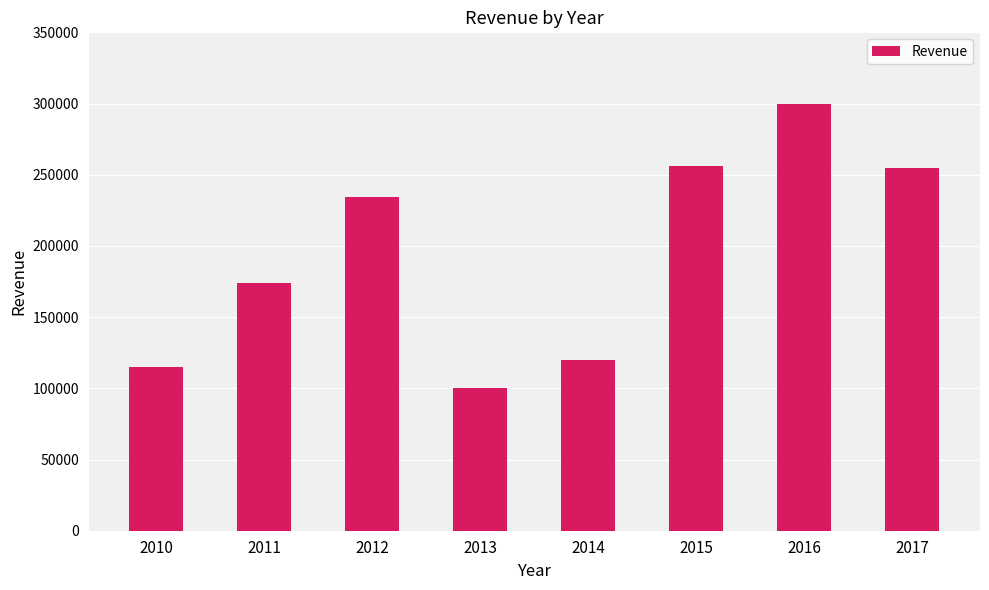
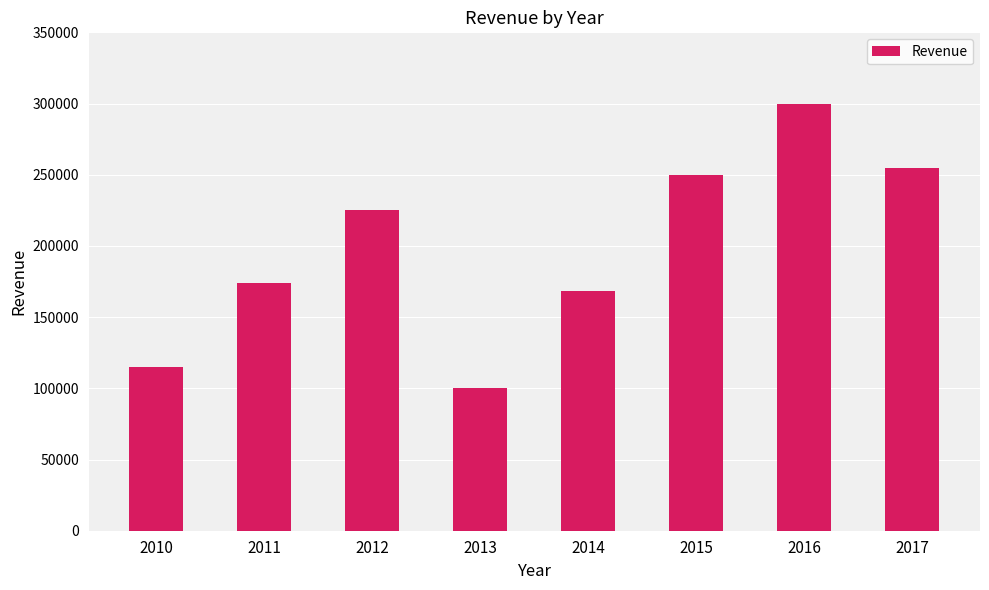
  {
    "2010": 115000,
    "2011": 174000,
-   "2012": 234000,
+   "2012": 225000,
    "2013": 100000,
-   "2014": 120000,
-   "2015": 256000,
+   "2014": 168000,
+   "2015": 250000,
    "2016": 300000,
    "2017": 255000
  }
